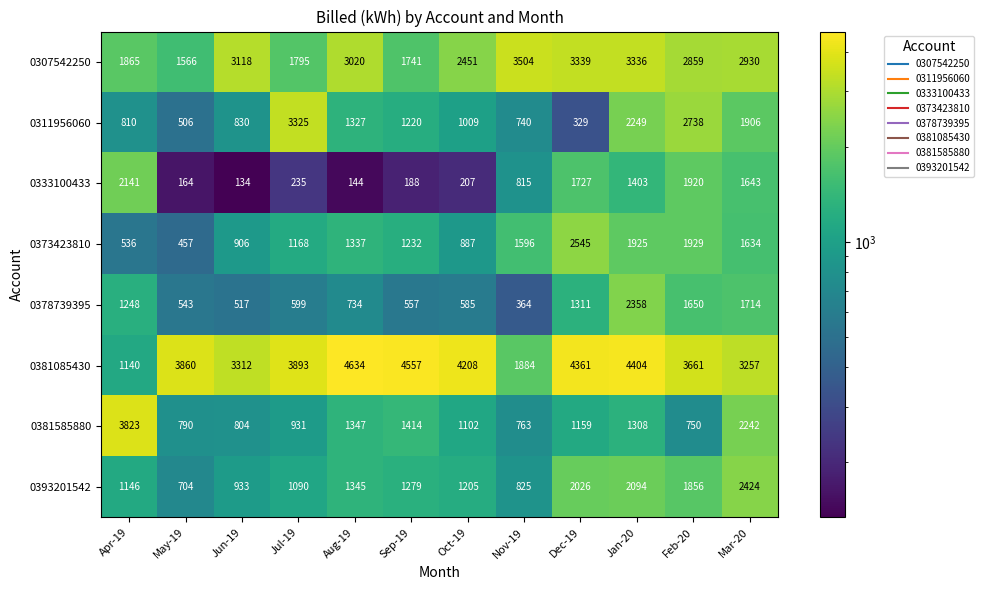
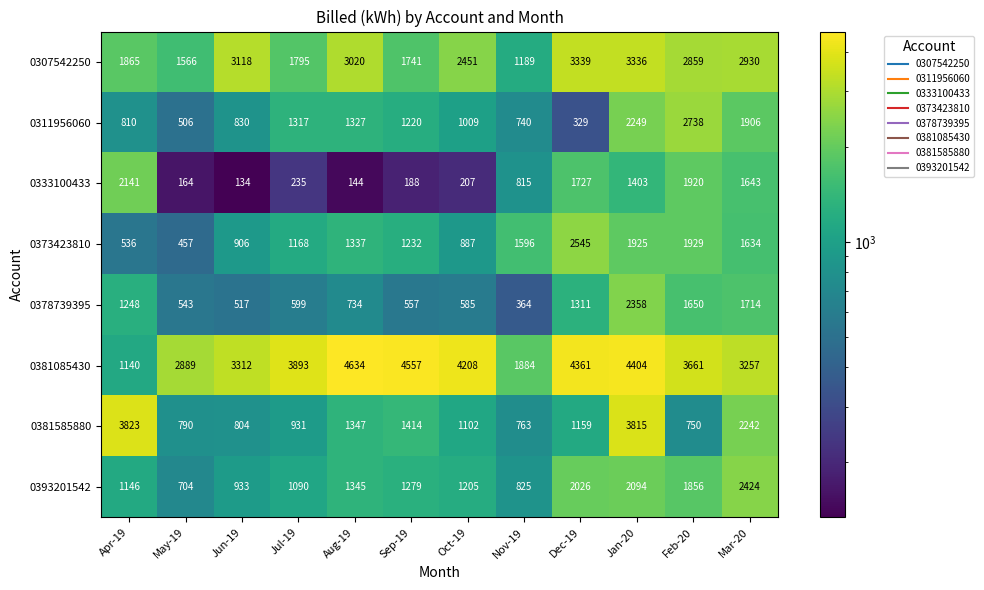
  {
    "0307542250": {
      "Apr-19": 1865,
      "May-19": 1566,
      "Jun-19": 3118,
      "Jul-19": 1795,
      "Aug-19": 3020,
      "Sep-19": 1741,
      "Oct-19": 2451,
-     "Nov-19": 3504,
+     "Nov-19": 1189,
      "Dec-19": 3339,
      "Jan-20": 3336,
      "Feb-20": 2859,
      "Mar-20": 2930
    },
    "0311956060": {
      "Apr-19": 810,
      "May-19": 506,
      "Jun-19": 830,
-     "Jul-19": 3325,
+     "Jul-19": 1317,
      "Aug-19": 1327,
      "Sep-19": 1220,
      "Oct-19": 1009,
      "Nov-19": 740,
      "Dec-19": 329,
      "Jan-20": 2249,
      "Feb-20": 2738,
      "Mar-20": 1906
    },
    "0333100433": {
      "Apr-19": 2141,
      "May-19": 164,
      "Jun-19": 134,
      "Jul-19": 235,
      "Aug-19": 144,
      "Sep-19": 188,
      "Oct-19": 207,
      "Nov-19": 815,
      "Dec-19": 1727,
      "Jan-20": 1403,
      "Feb-20": 1920,
      "Mar-20": 1643
    },
    "0373423810": {
      "Apr-19": 536,
      "May-19": 457,
      "Jun-19": 906,
      "Jul-19": 1168,
      "Aug-19": 1337,
      "Sep-19": 1232,
      "Oct-19": 887,
      "Nov-19": 1596,
      "Dec-19": 2545,
      "Jan-20": 1925,
      "Feb-20": 1929,
      "Mar-20": 1634
    },
    "0378739395": {
      "Apr-19": 1248,
      "May-19": 543,
      "Jun-19": 517,
      "Jul-19": 599,
      "Aug-19": 734,
      "Sep-19": 557,
      "Oct-19": 585,
      "Nov-19": 364,
      "Dec-19": 1311,
      "Jan-20": 2358,
      "Feb-20": 1650,
      "Mar-20": 1714
    },
    "0381085430": {
      "Apr-19": 1140,
-     "May-19": 3860,
+     "May-19": 2889,
      "Jun-19": 3312,
      "Jul-19": 3893,
      "Aug-19": 4634,
      "Sep-19": 4557,
      "Oct-19": 4208,
      "Nov-19": 1884,
      "Dec-19": 4361,
      "Jan-20": 4404,
      "Feb-20": 3661,
      "Mar-20": 3257
    },
    "0381585880": {
      "Apr-19": 3823,
      "May-19": 790,
      "Jun-19": 804,
      "Jul-19": 931,
      "Aug-19": 1347,
      "Sep-19": 1414,
      "Oct-19": 1102,
      "Nov-19": 763,
      "Dec-19": 1159,
-     "Jan-20": 1308,
+     "Jan-20": 3815,
      "Feb-20": 750,
      "Mar-20": 2242
    },
    "0393201542": {
      "Apr-19": 1146,
      "May-19": 704,
      "Jun-19": 933,
      "Jul-19": 1090,
      "Aug-19": 1345,
      "Sep-19": 1279,
      "Oct-19": 1205,
      "Nov-19": 825,
      "Dec-19": 2026,
      "Jan-20": 2094,
      "Feb-20": 1856,
      "Mar-20": 2424
    }
  }
